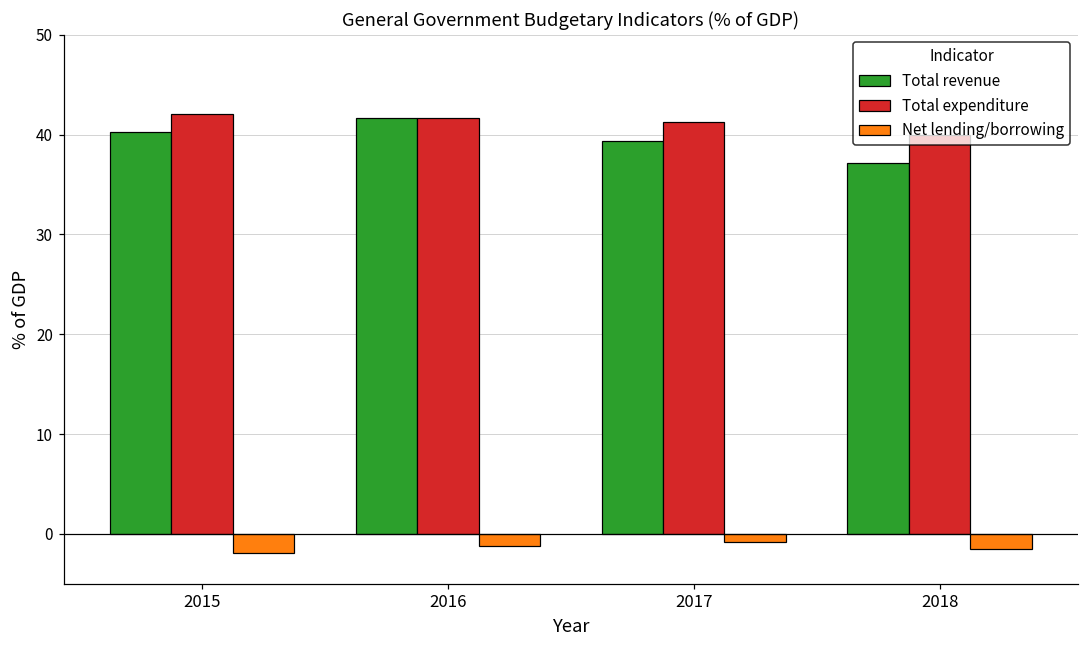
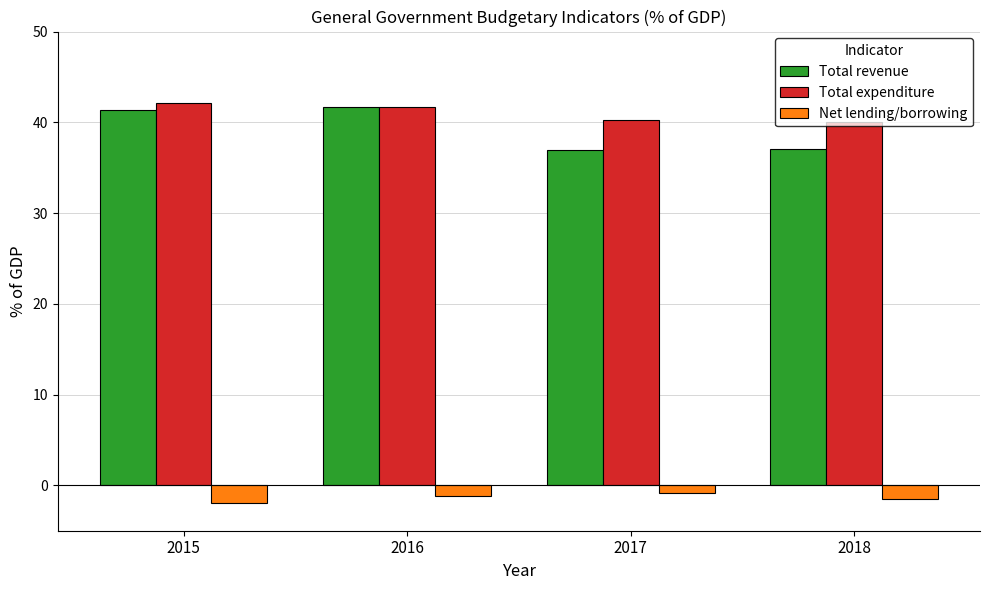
  {
    "Total revenue": {
-     "2015": 40,
+     "2015": 41,
      "2016": 42,
-     "2017": 39,
+     "2017": 37,
      "2018": 37
    },
    "Total expenditure": {
      "2015": 42,
      "2016": 42,
-     "2017": 41
+     "2017": 40
    },
    "Net lending/borrowing": {
      "2015": -2,
      "2016": -1,
      "2017": -1,
      "2018": -2
    }
  }
